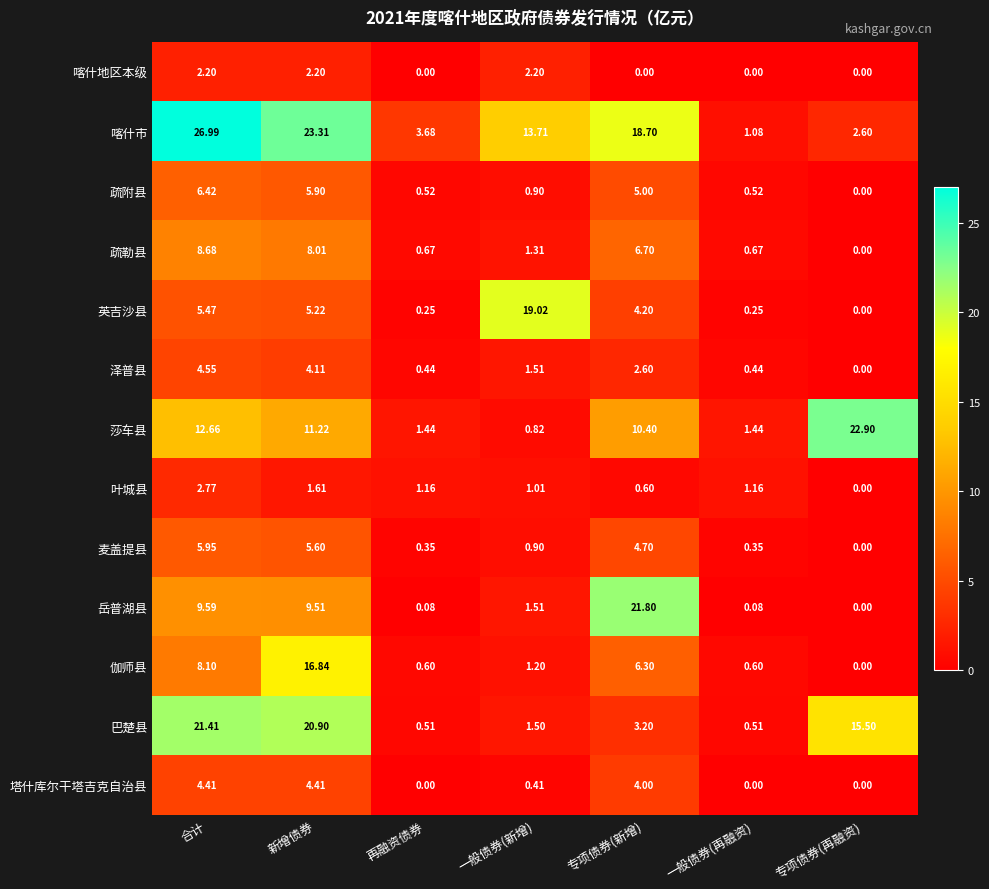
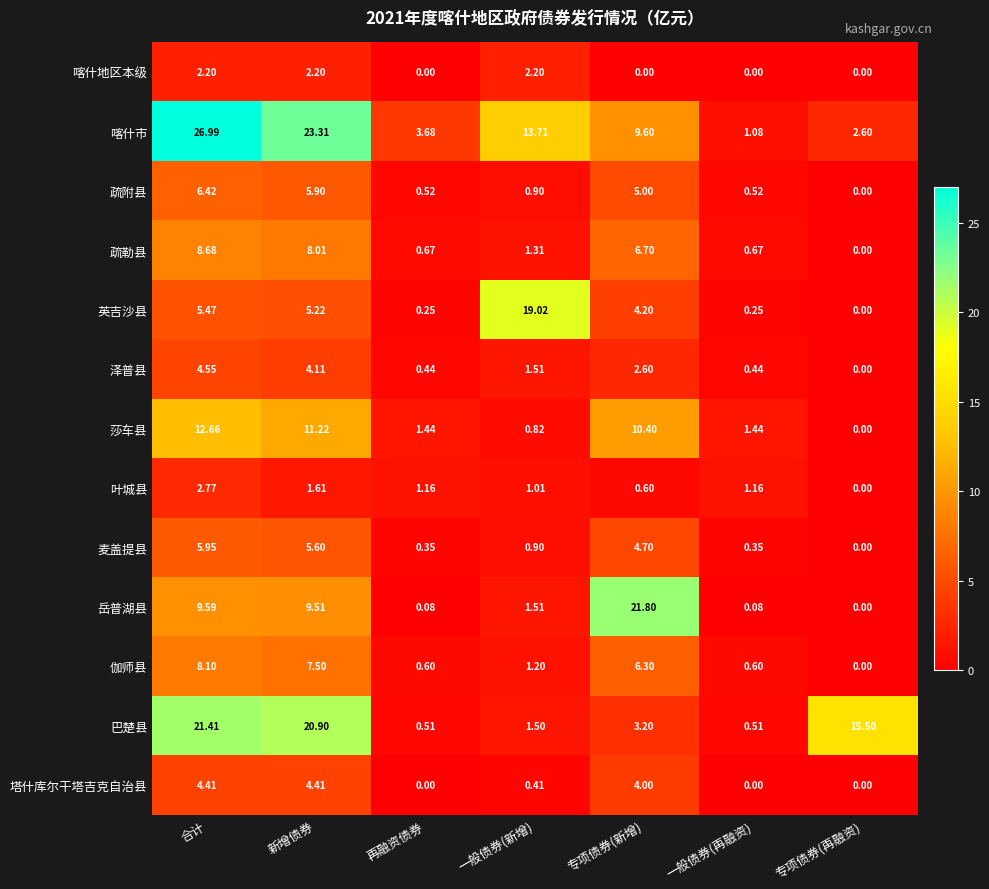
  {
    "喀什地区本级": {
      "合计": 2.20,
      "新增债券": 2.20,
      "再融资债券": 0.00,
      "一般债券(新增)": 2.20,
      "专项债券(新增)": 0.00,
      "一般债券(再融资)": 0.00,
      "专项债券(再融资)": 0.00
    },
    "喀什市": {
      "合计": 26.99,
      "新增债券": 23.31,
      "再融资债券": 3.68,
      "一般债券(新增)": 13.71,
-     "专项债券(新增)": 18.70,
+     "专项债券(新增)": 9.60,
      "一般债券(再融资)": 1.08,
      "专项债券(再融资)": 2.60
    },
    "疏附县": {
      "合计": 6.42,
      "新增债券": 5.90,
      "再融资债券": 0.52,
      "一般债券(新增)": 0.90,
      "专项债券(新增)": 5.00,
      "一般债券(再融资)": 0.52,
      "专项债券(再融资)": 0.00
    },
    "疏勒县": {
      "合计": 8.68,
      "新增债券": 8.01,
      "再融资债券": 0.67,
      "一般债券(新增)": 1.31,
      "专项债券(新增)": 6.70,
      "一般债券(再融资)": 0.67,
      "专项债券(再融资)": 0.00
    },
    "英吉沙县": {
      "合计": 5.47,
      "新增债券": 5.22,
      "再融资债券": 0.25,
      "一般债券(新增)": 19.02,
      "专项债券(新增)": 4.20,
      "一般债券(再融资)": 0.25,
      "专项债券(再融资)": 0.00
    },
    "泽普县": {
      "合计": 4.55,
      "新增债券": 4.11,
      "再融资债券": 0.44,
      "一般债券(新增)": 1.51,
      "专项债券(新增)": 2.60,
      "一般债券(再融资)": 0.44,
      "专项债券(再融资)": 0.00
    },
    "莎车县": {
      "合计": 12.66,
      "新增债券": 11.22,
      "再融资债券": 1.44,
      "一般债券(新增)": 0.82,
      "专项债券(新增)": 10.40,
      "一般债券(再融资)": 1.44,
-     "专项债券(再融资)": 22.90
+     "专项债券(再融资)": 0.00
    },
    "叶城县": {
      "合计": 2.77,
      "新增债券": 1.61,
      "再融资债券": 1.16,
      "一般债券(新增)": 1.01,
      "专项债券(新增)": 0.60,
      "一般债券(再融资)": 1.16,
      "专项债券(再融资)": 0.00
    },
    "麦盖提县": {
      "合计": 5.95,
      "新增债券": 5.60,
      "再融资债券": 0.35,
      "一般债券(新增)": 0.90,
      "专项债券(新增)": 4.70,
      "一般债券(再融资)": 0.35,
      "专项债券(再融资)": 0.00
    },
    "岳普湖县": {
      "合计": 9.59,
      "新增债券": 9.51,
      "再融资债券": 0.08,
      "一般债券(新增)": 1.51,
      "专项债券(新增)": 21.80,
      "一般债券(再融资)": 0.08,
      "专项债券(再融资)": 0.00
    },
    "伽师县": {
      "合计": 8.10,
-     "新增债券": 16.84,
+     "新增债券": 7.50,
      "再融资债券": 0.60,
      "一般债券(新增)": 1.20,
      "专项债券(新增)": 6.30,
      "一般债券(再融资)": 0.60,
      "专项债券(再融资)": 0.00
    },
    "巴楚县": {
      "合计": 21.41,
      "新增债券": 20.90,
      "再融资债券": 0.51,
      "一般债券(新增)": 1.50,
      "专项债券(新增)": 3.20,
      "一般债券(再融资)": 0.51,
      "专项债券(再融资)": 15.50
    },
    "塔什库尔干塔吉克自治县": {
      "合计": 4.41,
      "新增债券": 4.41,
      "再融资债券": 0.00,
      "一般债券(新增)": 0.41,
      "专项债券(新增)": 4.00,
      "一般债券(再融资)": 0.00,
      "专项债券(再融资)": 0.00
    }
  }
